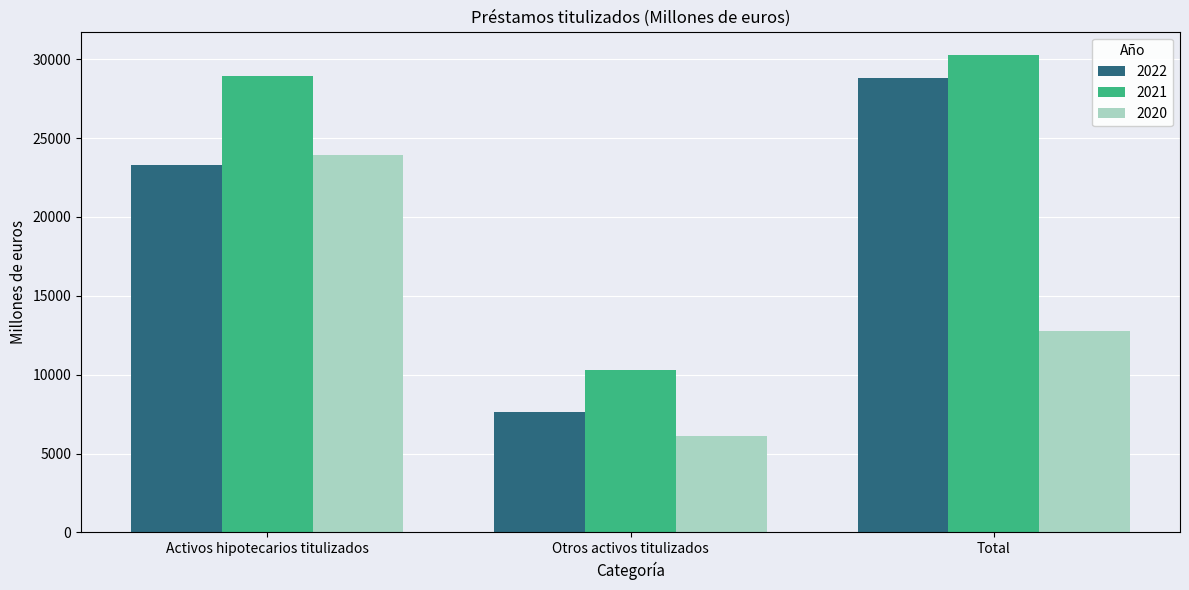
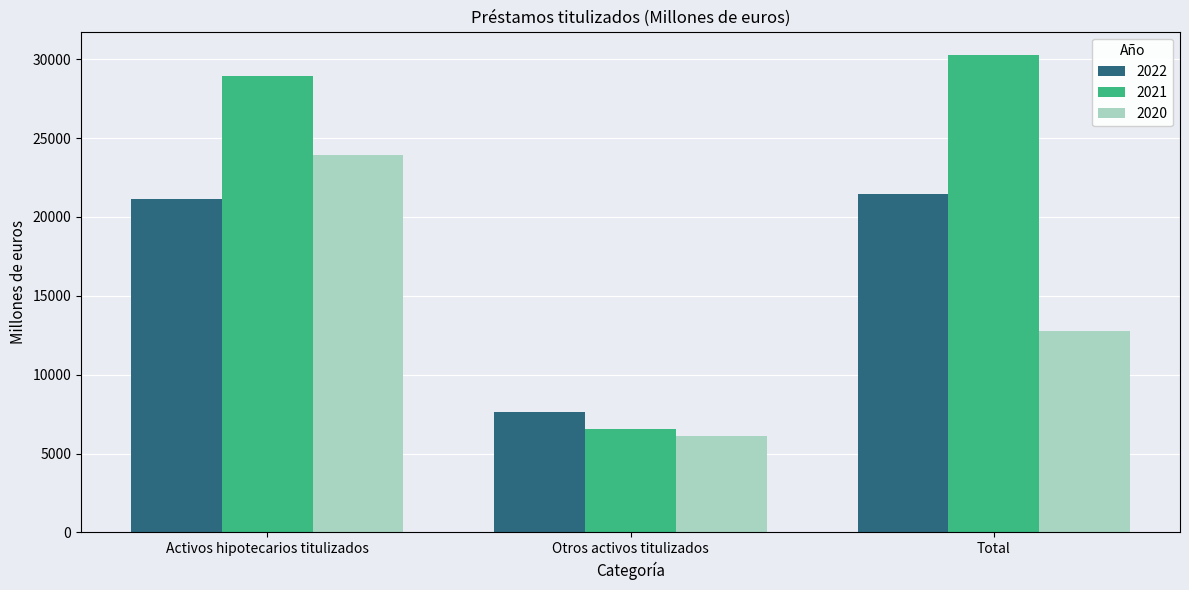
  {
    "2022": {
-     "Activos hipotecarios titulizados": 23300,
+     "Activos hipotecarios titulizados": 21200,
      "Otros activos titulizados": 7600,
-     "Total": 28800
+     "Total": 21400
    },
    "2021": {
      "Activos hipotecarios titulizados": 28900,
-     "Otros activos titulizados": 10300,
+     "Otros activos titulizados": 6500,
      "Total": 30200
    },
    "2020": {
      "Activos hipotecarios titulizados": 24000,
      "Otros activos titulizados": 6100,
      "Total": 12800
    }
  }
